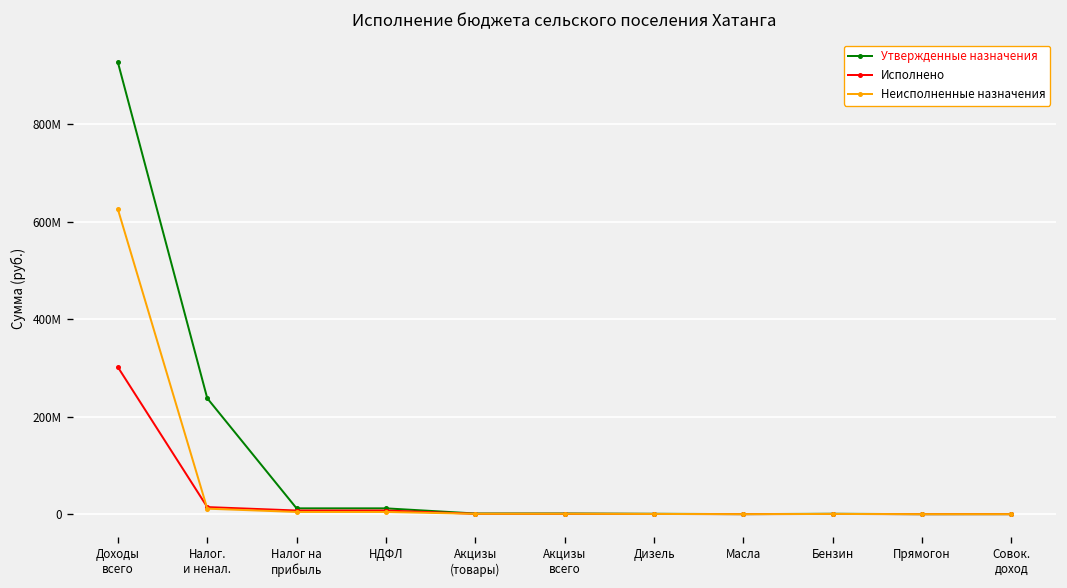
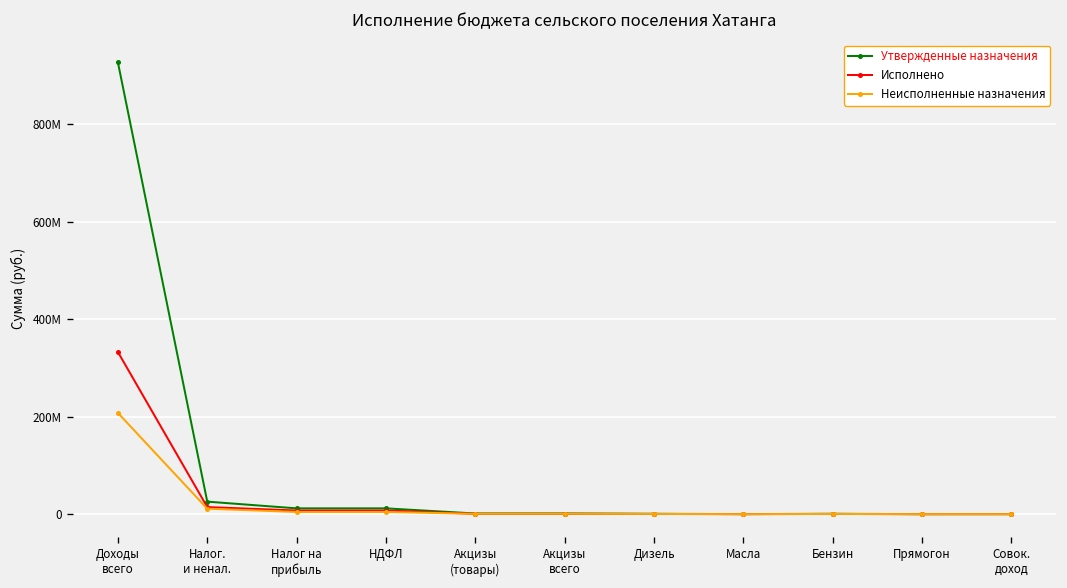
  {
    "Утвержденные назначения": {
      "Доходы всего": 930000000,
-     "Налог. и ненал.": 240000000
+     "Налог. и ненал.": 30000000
    },
    "Исполнено": {
-     "Доходы всего": 300000000
+     "Доходы всего": 330000000
    },
    "Неисполненные назначения": {
-     "Доходы всего": 630000000
+     "Доходы всего": 210000000
    }
  }
